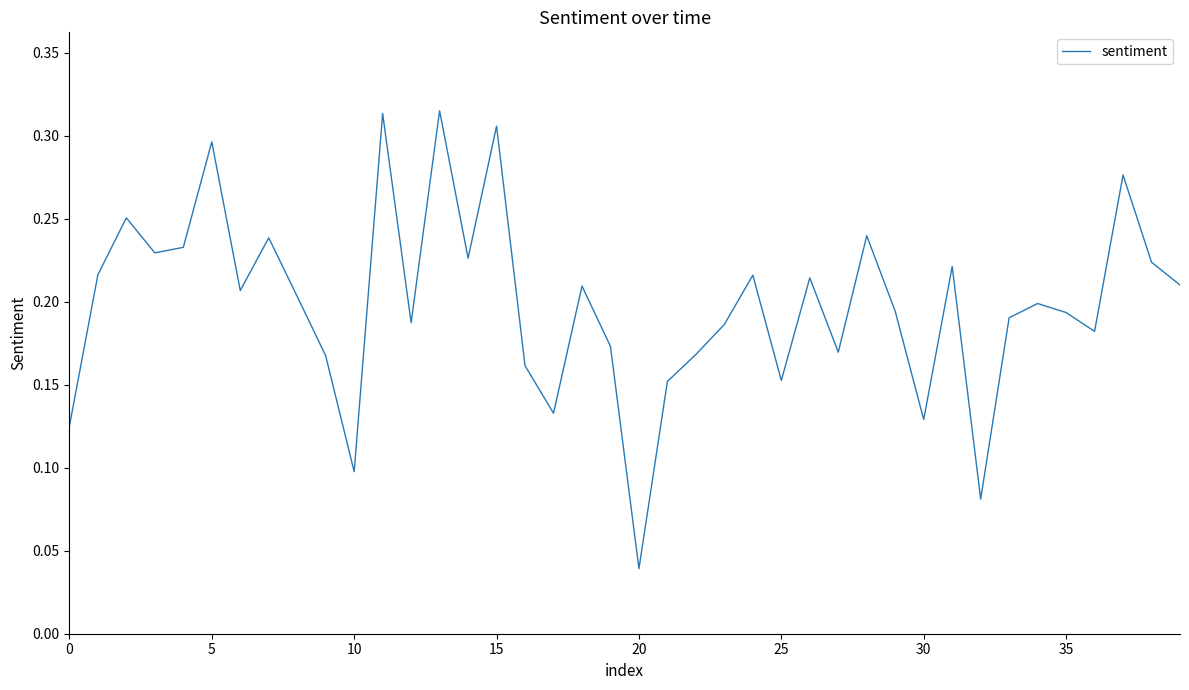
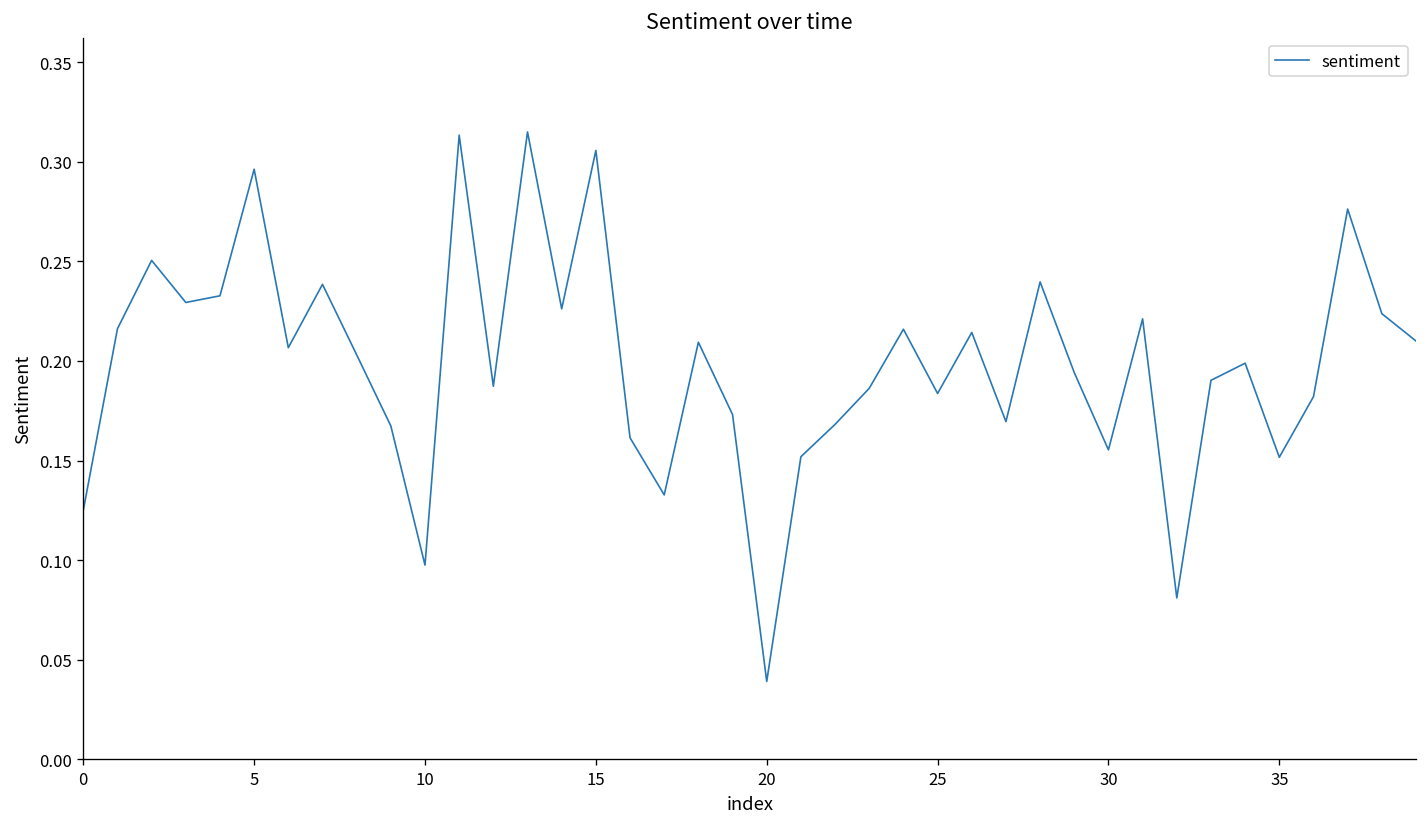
  {
    "0": 0.125,
    "5": 0.296,
    "10": 0.098,
    "15": 0.306,
    "20": 0.039,
-   "25": 0.153,
-   "30": 0.129,
-   "35": 0.193
+   "25": 0.184,
+   "30": 0.155,
+   "35": 0.152
  }
